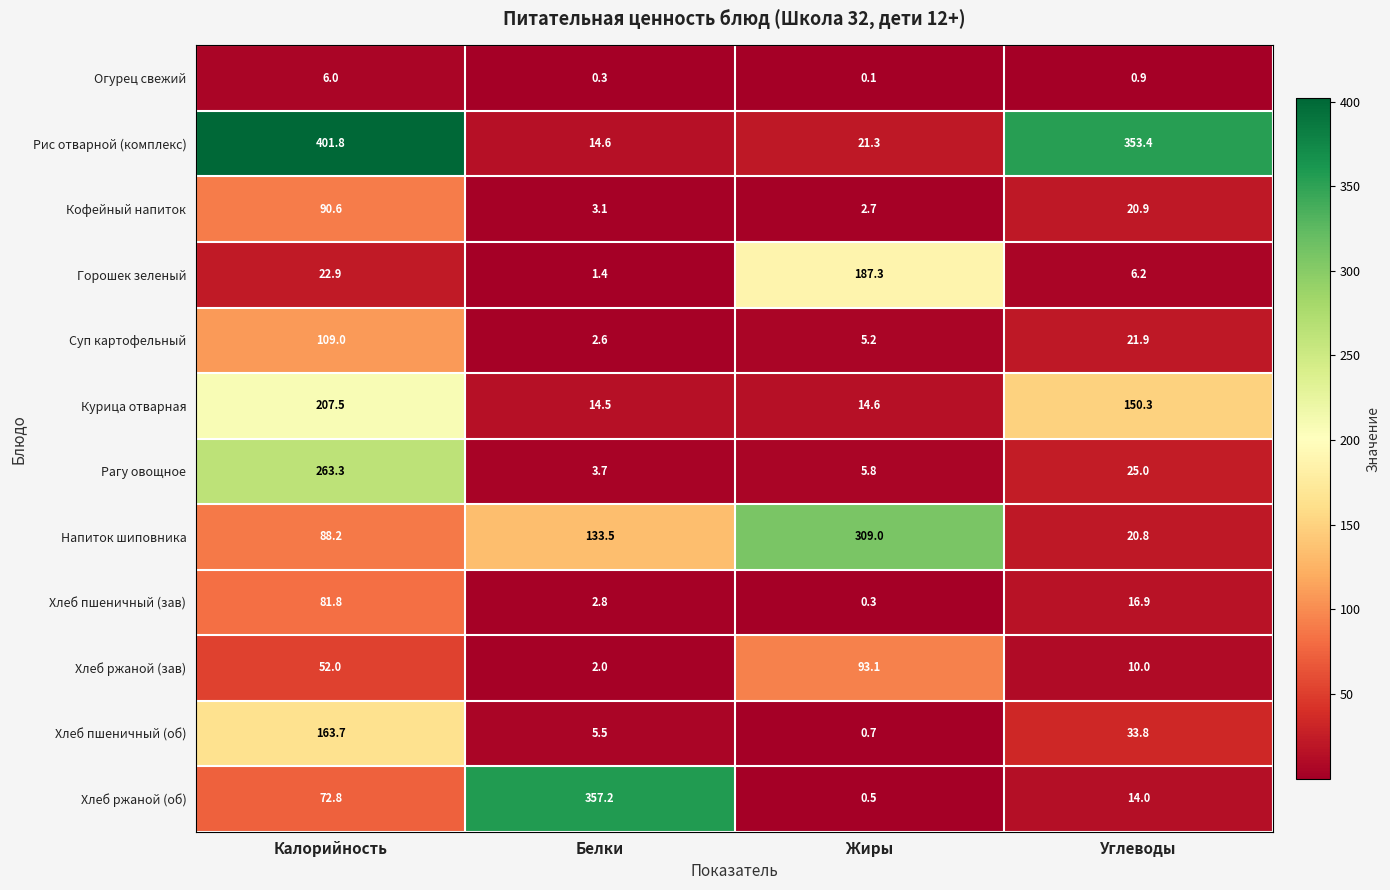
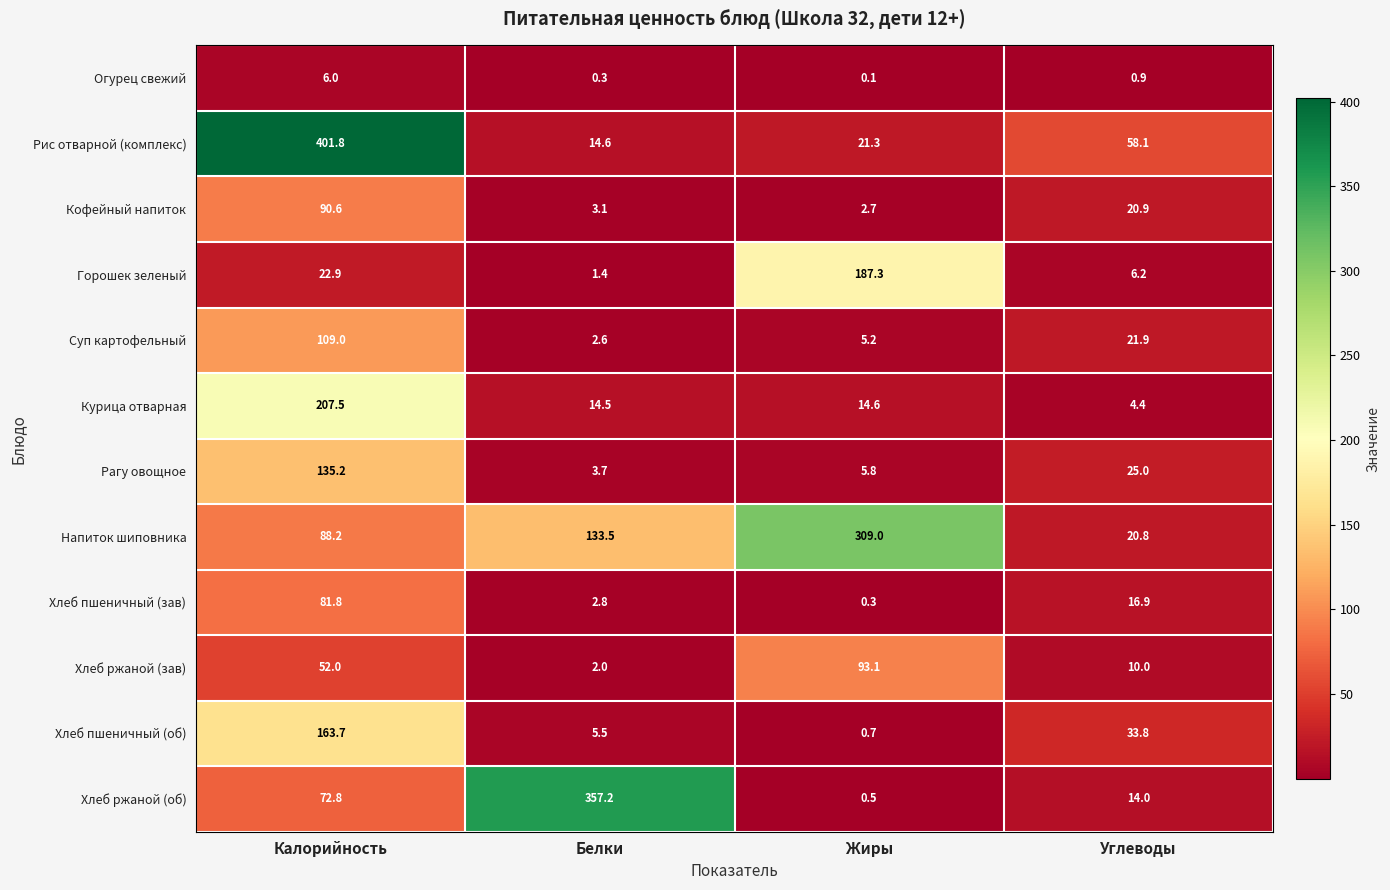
  {
    "Огурец свежий": {
      "Калорийность": 6.0,
      "Белки": 0.3,
      "Жиры": 0.1,
      "Углеводы": 0.9
    },
    "Рис отварной (комплекс)": {
      "Калорийность": 401.8,
      "Белки": 14.6,
      "Жиры": 21.3,
-     "Углеводы": 353.4
+     "Углеводы": 58.1
    },
    "Кофейный напиток": {
      "Калорийность": 90.6,
      "Белки": 3.1,
      "Жиры": 2.7,
      "Углеводы": 20.9
    },
    "Горошек зеленый": {
      "Калорийность": 22.9,
      "Белки": 1.4,
      "Жиры": 187.3,
      "Углеводы": 6.2
    },
    "Суп картофельный": {
      "Калорийность": 109.0,
      "Белки": 2.6,
      "Жиры": 5.2,
      "Углеводы": 21.9
    },
    "Курица отварная": {
      "Калорийность": 207.5,
      "Белки": 14.5,
      "Жиры": 14.6,
-     "Углеводы": 150.3
+     "Углеводы": 4.4
    },
    "Рагу овощное": {
-     "Калорийность": 263.3,
+     "Калорийность": 135.2,
      "Белки": 3.7,
      "Жиры": 5.8,
      "Углеводы": 25.0
    },
    "Напиток шиповника": {
      "Калорийность": 88.2,
      "Белки": 133.5,
      "Жиры": 309.0,
      "Углеводы": 20.8
    },
    "Хлеб пшеничный (зав)": {
      "Калорийность": 81.8,
      "Белки": 2.8,
      "Жиры": 0.3,
      "Углеводы": 16.9
    },
    "Хлеб ржаной (зав)": {
      "Калорийность": 52.0,
      "Белки": 2.0,
      "Жиры": 93.1,
      "Углеводы": 10.0
    },
    "Хлеб пшеничный (об)": {
      "Калорийность": 163.7,
      "Белки": 5.5,
      "Жиры": 0.7,
      "Углеводы": 33.8
    },
    "Хлеб ржаной (об)": {
      "Калорийность": 72.8,
      "Белки": 357.2,
      "Жиры": 0.5,
      "Углеводы": 14.0
    }
  }
